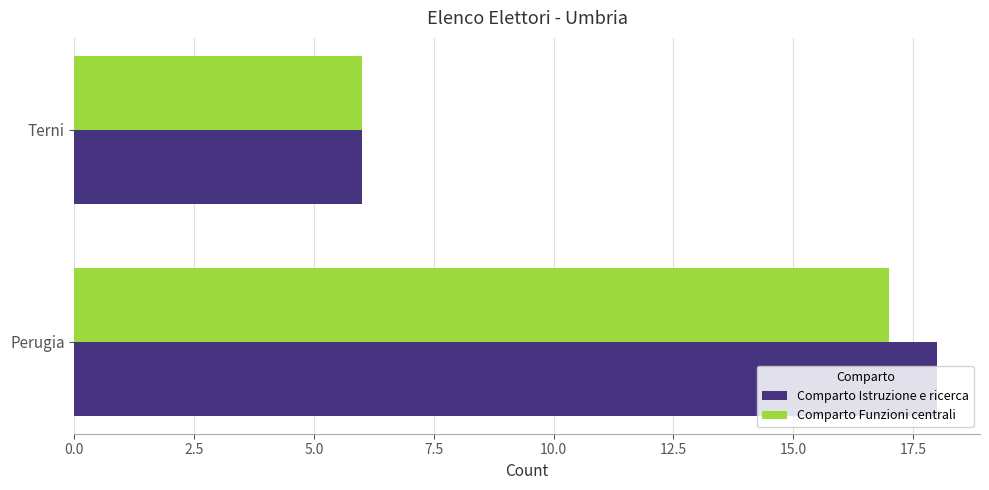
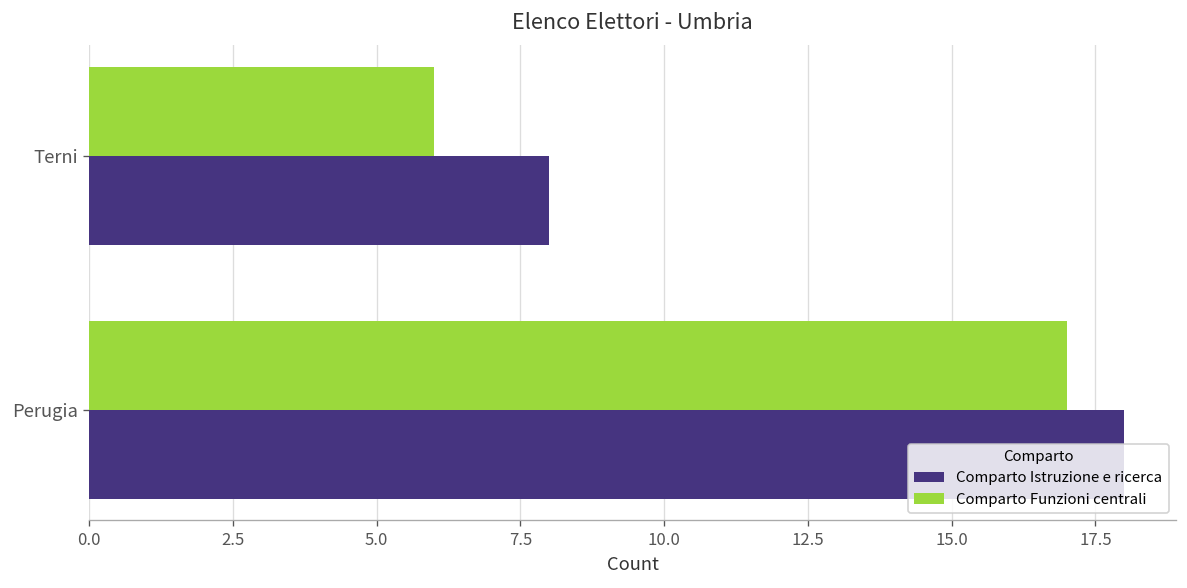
  {
    "Comparto Istruzione e ricerca": {
-     "Terni": 6
+     "Terni": 8
    },
    "Comparto Funzioni centrali": {
      "Terni": 6,
      "Perugia": 17
    }
  }
